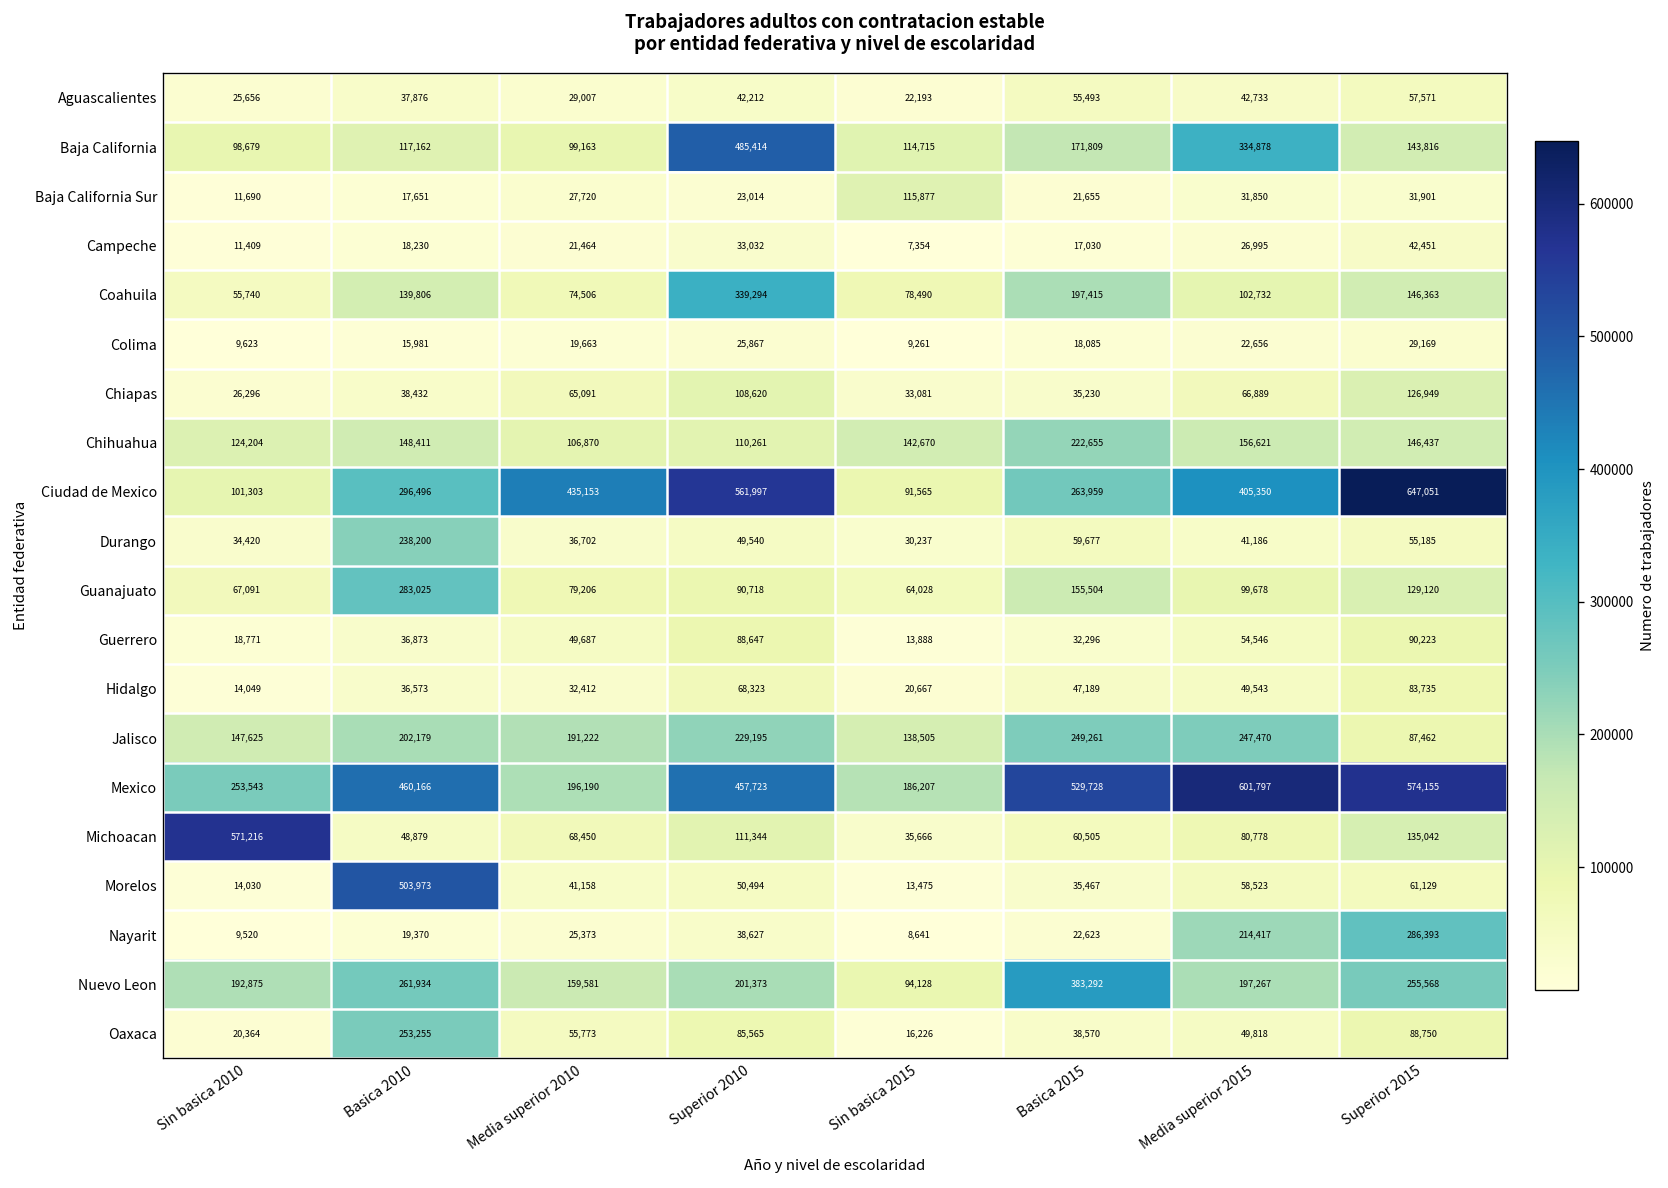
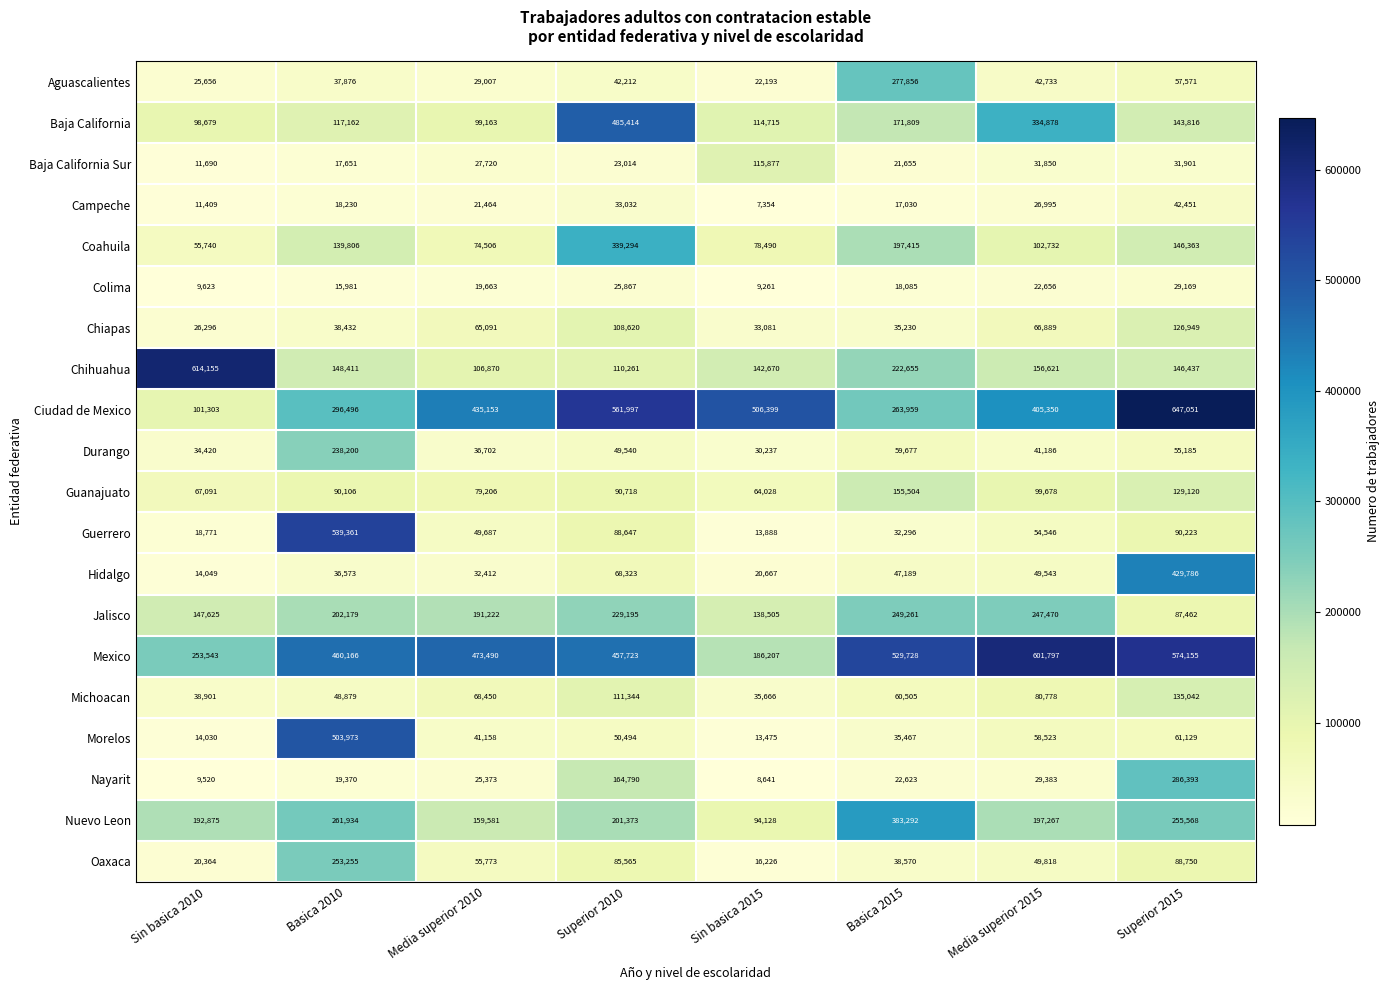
  {
    "Aguascalientes": {
      "Sin basica 2010": "25,656",
      "Basica 2010": "37,876",
      "Media superior 2010": "29,007",
      "Superior 2010": "42,212",
      "Sin basica 2015": "22,193",
-     "Basica 2015": "55,493",
+     "Basica 2015": "277,856",
      "Media superior 2015": "42,733",
      "Superior 2015": "57,571"
    },
    "Baja California": {
      "Sin basica 2010": "98,679",
      "Basica 2010": "117,162",
      "Media superior 2010": "99,163",
      "Superior 2010": "485,414",
      "Sin basica 2015": "114,715",
      "Basica 2015": "171,809",
      "Media superior 2015": "334,878",
      "Superior 2015": "143,816"
    },
    "Baja California Sur": {
      "Sin basica 2010": "11,690",
      "Basica 2010": "17,651",
      "Media superior 2010": "27,720",
      "Superior 2010": "23,014",
      "Sin basica 2015": "115,877",
      "Basica 2015": "21,655",
      "Media superior 2015": "31,850",
      "Superior 2015": "31,901"
    },
    "Campeche": {
      "Sin basica 2010": "11,409",
      "Basica 2010": "18,230",
      "Media superior 2010": "21,464",
      "Superior 2010": "33,032",
      "Sin basica 2015": "7,354",
      "Basica 2015": "17,030",
      "Media superior 2015": "26,995",
      "Superior 2015": "42,451"
    },
    "Coahuila": {
      "Sin basica 2010": "55,740",
      "Basica 2010": "139,806",
      "Media superior 2010": "74,506",
      "Superior 2010": "339,294",
      "Sin basica 2015": "78,490",
      "Basica 2015": "197,415",
      "Media superior 2015": "102,732",
      "Superior 2015": "146,363"
    },
    "Colima": {
      "Sin basica 2010": "9,623",
      "Basica 2010": "15,981",
      "Media superior 2010": "19,663",
      "Superior 2010": "25,867",
      "Sin basica 2015": "9,261",
      "Basica 2015": "18,085",
      "Media superior 2015": "22,656",
      "Superior 2015": "29,169"
    },
    "Chiapas": {
      "Sin basica 2010": "26,296",
      "Basica 2010": "38,432",
      "Media superior 2010": "65,091",
      "Superior 2010": "108,620",
      "Sin basica 2015": "33,081",
      "Basica 2015": "35,230",
      "Media superior 2015": "66,889",
      "Superior 2015": "126,949"
    },
    "Chihuahua": {
-     "Sin basica 2010": "124,204",
+     "Sin basica 2010": "614,155",
      "Basica 2010": "148,411",
      "Media superior 2010": "106,870",
      "Superior 2010": "110,261",
      "Sin basica 2015": "142,670",
      "Basica 2015": "222,655",
      "Media superior 2015": "156,621",
      "Superior 2015": "146,437"
    },
    "Ciudad de Mexico": {
      "Sin basica 2010": "101,303",
      "Basica 2010": "296,496",
      "Media superior 2010": "435,153",
      "Superior 2010": "561,997",
-     "Sin basica 2015": "91,565",
+     "Sin basica 2015": "506,399",
      "Basica 2015": "263,959",
      "Media superior 2015": "405,350",
      "Superior 2015": "647,051"
    },
    "Durango": {
      "Sin basica 2010": "34,420",
      "Basica 2010": "238,200",
      "Media superior 2010": "36,702",
      "Superior 2010": "49,540",
      "Sin basica 2015": "30,237",
      "Basica 2015": "59,677",
      "Media superior 2015": "41,186",
      "Superior 2015": "55,185"
    },
    "Guanajuato": {
      "Sin basica 2010": "67,091",
-     "Basica 2010": "283,025",
+     "Basica 2010": "90,106",
      "Media superior 2010": "79,206",
      "Superior 2010": "90,718",
      "Sin basica 2015": "64,028",
      "Basica 2015": "155,504",
      "Media superior 2015": "99,678",
      "Superior 2015": "129,120"
    },
    "Guerrero": {
      "Sin basica 2010": "18,771",
-     "Basica 2010": "36,873",
+     "Basica 2010": "539,361",
      "Media superior 2010": "49,687",
      "Superior 2010": "88,647",
      "Sin basica 2015": "13,888",
      "Basica 2015": "32,296",
      "Media superior 2015": "54,546",
      "Superior 2015": "90,223"
    },
    "Hidalgo": {
      "Sin basica 2010": "14,049",
      "Basica 2010": "36,573",
      "Media superior 2010": "32,412",
      "Superior 2010": "68,323",
      "Sin basica 2015": "20,667",
      "Basica 2015": "47,189",
      "Media superior 2015": "49,543",
-     "Superior 2015": "83,735"
+     "Superior 2015": "429,786"
    },
    "Jalisco": {
      "Sin basica 2010": "147,625",
      "Basica 2010": "202,179",
      "Media superior 2010": "191,222",
      "Superior 2010": "229,195",
      "Sin basica 2015": "138,505",
      "Basica 2015": "249,261",
      "Media superior 2015": "247,470",
      "Superior 2015": "87,462"
    },
    "Mexico": {
      "Sin basica 2010": "253,543",
      "Basica 2010": "460,166",
-     "Media superior 2010": "196,190",
+     "Media superior 2010": "473,490",
      "Superior 2010": "457,723",
      "Sin basica 2015": "186,207",
      "Basica 2015": "529,728",
      "Media superior 2015": "601,797",
      "Superior 2015": "574,155"
    },
    "Michoacan": {
-     "Sin basica 2010": "571,216",
+     "Sin basica 2010": "38,901",
      "Basica 2010": "48,879",
      "Media superior 2010": "68,450",
      "Superior 2010": "111,344",
      "Sin basica 2015": "35,666",
      "Basica 2015": "60,505",
      "Media superior 2015": "80,778",
      "Superior 2015": "135,042"
    },
    "Morelos": {
      "Sin basica 2010": "14,030",
      "Basica 2010": "503,973",
      "Media superior 2010": "41,158",
      "Superior 2010": "50,494",
      "Sin basica 2015": "13,475",
      "Basica 2015": "35,467",
      "Media superior 2015": "58,523",
      "Superior 2015": "61,129"
    },
    "Nayarit": {
      "Sin basica 2010": "9,520",
      "Basica 2010": "19,370",
      "Media superior 2010": "25,373",
-     "Superior 2010": "38,627",
+     "Superior 2010": "164,790",
      "Sin basica 2015": "8,641",
      "Basica 2015": "22,623",
-     "Media superior 2015": "214,417",
+     "Media superior 2015": "29,383",
      "Superior 2015": "286,393"
    },
    "Nuevo Leon": {
      "Sin basica 2010": "192,875",
      "Basica 2010": "261,934",
      "Media superior 2010": "159,581",
      "Superior 2010": "201,373",
      "Sin basica 2015": "94,128",
      "Basica 2015": "383,292",
      "Media superior 2015": "197,267",
      "Superior 2015": "255,568"
    },
    "Oaxaca": {
      "Sin basica 2010": "20,364",
      "Basica 2010": "253,255",
      "Media superior 2010": "55,773",
      "Superior 2010": "85,565",
      "Sin basica 2015": "16,226",
      "Basica 2015": "38,570",
      "Media superior 2015": "49,818",
      "Superior 2015": "88,750"
    }
  }
